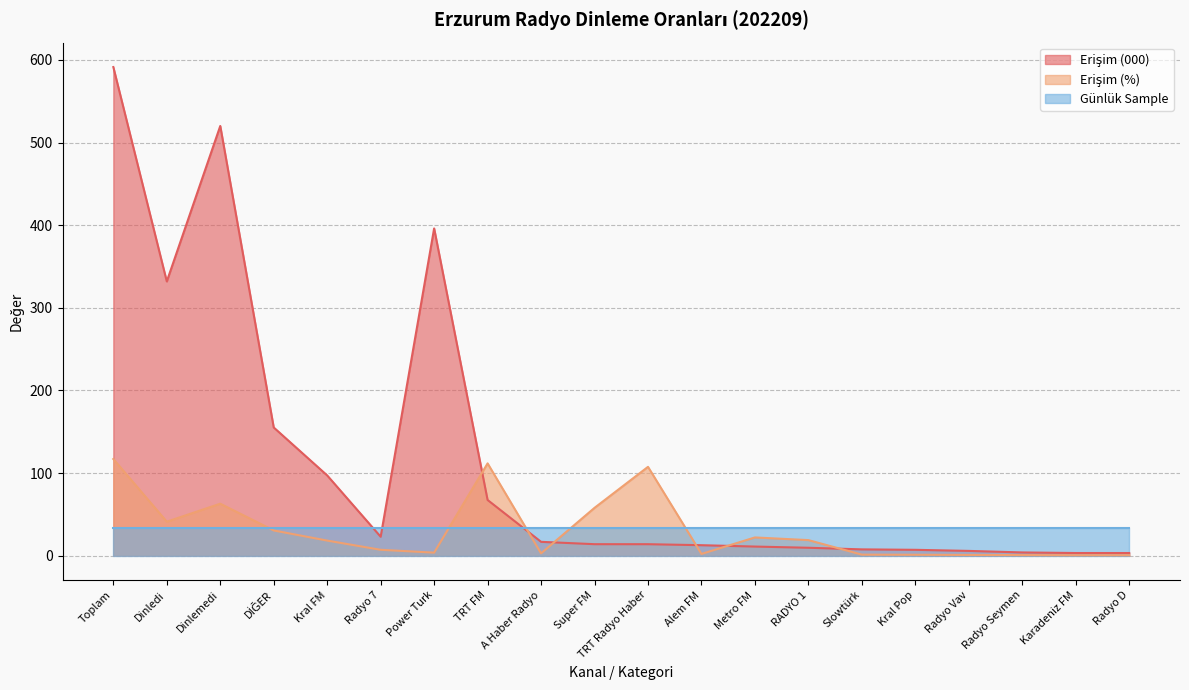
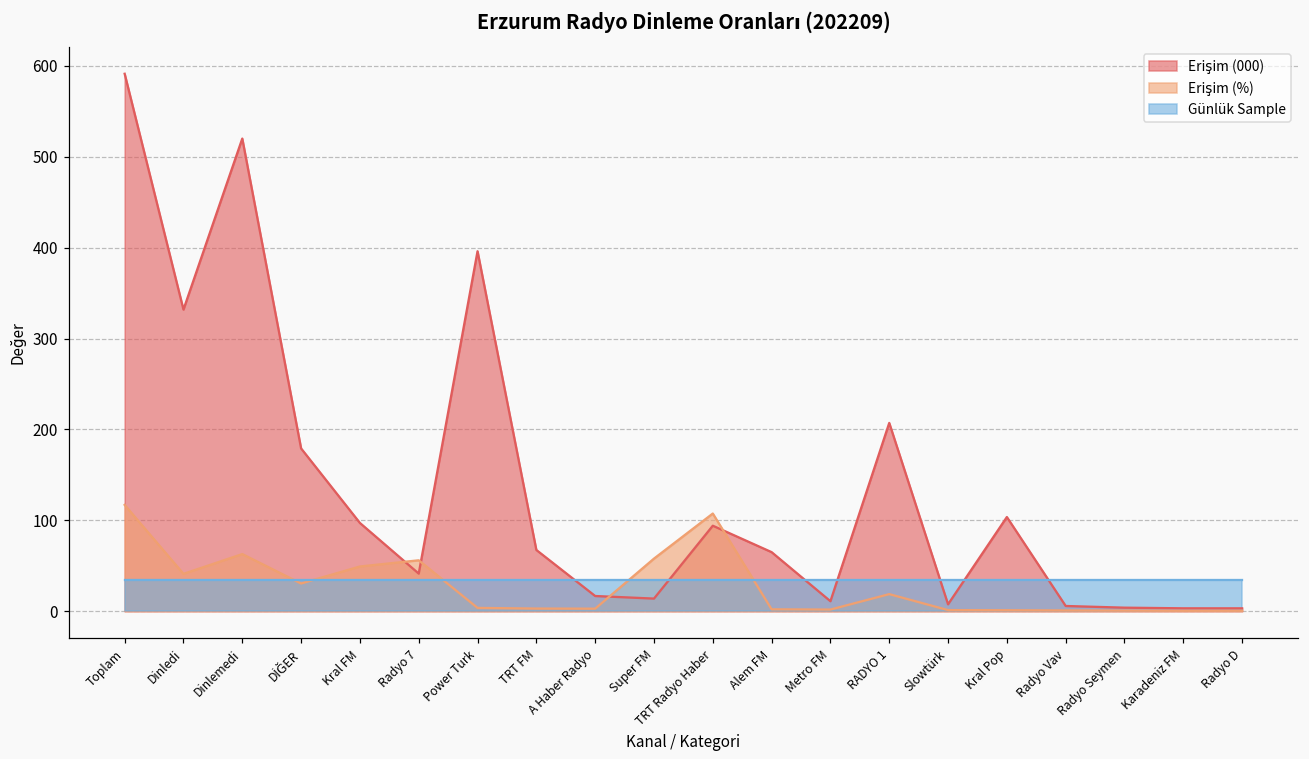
  {
    "Erişim (000)": {
      "Toplam": 590,
      "Dinledi": 330,
      "Dinlemedi": 520,
-     "DİĞER": 160,
+     "DİĞER": 180,
      "Kral FM": 100,
-     "Radyo 7": 20,
+     "Radyo 7": 40,
      "Power Turk": 400,
      "TRT FM": 70,
      "A Haber Radyo": 20,
      "Super FM": 10,
-     "TRT Radyo Haber": 10,
-     "Alem FM": 10,
+     "TRT Radyo Haber": 90,
+     "Alem FM": 70,
      "Metro FM": 10,
-     "RADYO 1": 10,
+     "RADYO 1": 210,
      "Slowtürk": 10,
-     "Kral Pop": 10,
+     "Kral Pop": 100,
      "Radyo Vav": 10,
      "Radyo Seymen": 0
    },
    "Erişim (%)": {
      "Toplam": 120,
      "Dinledi": 40,
      "Dinlemedi": 60,
      "DİĞER": 30,
-     "Kral FM": 20,
-     "Radyo 7": 10,
+     "Kral FM": 50,
+     "Radyo 7": 60,
      "Power Turk": 0,
-     "TRT FM": 110,
+     "TRT FM": 0,
      "A Haber Radyo": 0,
      "Super FM": 60,
      "TRT Radyo Haber": 110,
      "Alem FM": 0,
-     "Metro FM": 20,
+     "Metro FM": 0,
      "RADYO 1": 20,
      "Slowtürk": 0,
      "Kral Pop": 0,
      "Radyo Vav": 0,
      "Radyo Seymen": 0
    },
    "Günlük Sample": {
      "Toplam": 30,
      "Dinledi": 30,
      "Dinlemedi": 30,
      "DİĞER": 30,
      "Kral FM": 30,
      "Radyo 7": 30,
      "Power Turk": 30,
      "TRT FM": 30,
      "A Haber Radyo": 30,
      "Super FM": 30,
      "TRT Radyo Haber": 30,
      "Alem FM": 30,
      "Metro FM": 30,
      "RADYO 1": 30,
      "Slowtürk": 30,
      "Kral Pop": 30,
      "Radyo Vav": 30,
      "Radyo Seymen": 30,
      "Karadeniz FM": 30,
      "Radyo D": 30
    }
  }
